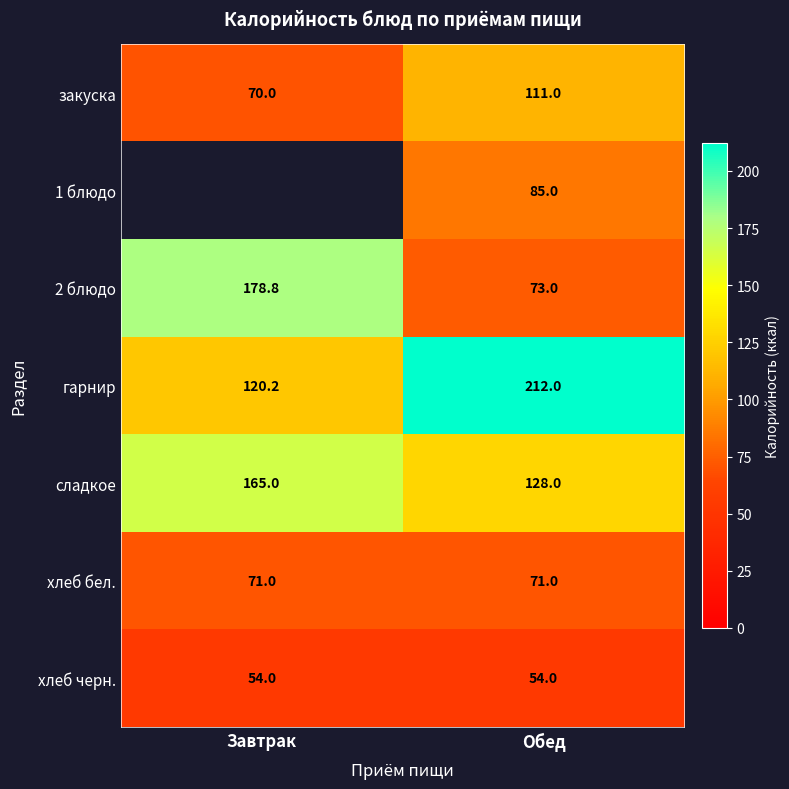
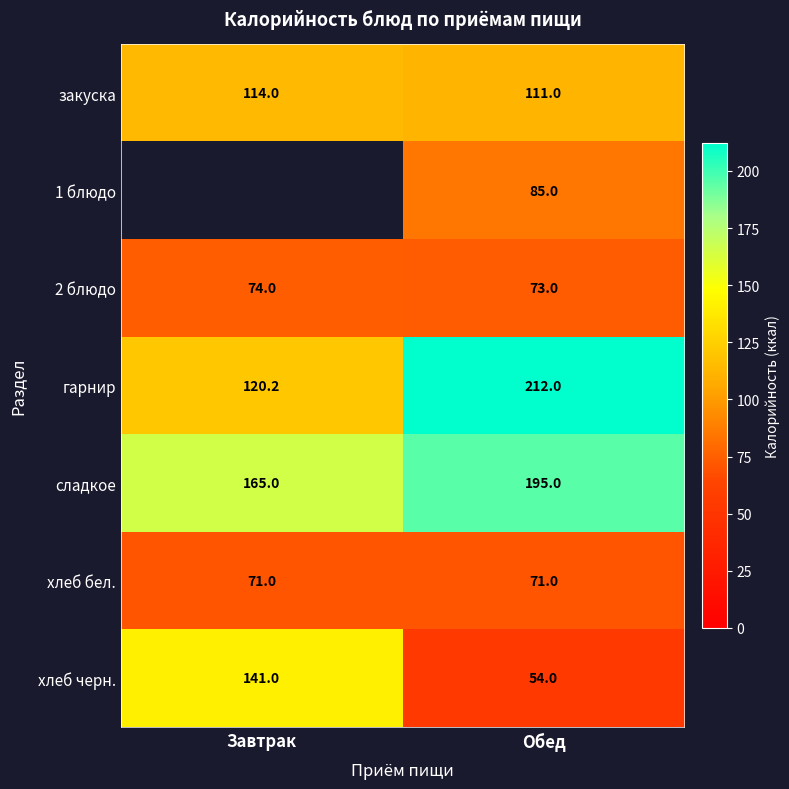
  {
    "закуска": {
-     "Завтрак": 70.0,
+     "Завтрак": 114.0,
      "Обед": 111.0
    },
    "1 блюдо": {
      "Обед": 85.0
    },
    "2 блюдо": {
-     "Завтрак": 178.8,
+     "Завтрак": 74.0,
      "Обед": 73.0
    },
    "гарнир": {
      "Завтрак": 120.2,
      "Обед": 212.0
    },
    "сладкое": {
      "Завтрак": 165.0,
-     "Обед": 128.0
+     "Обед": 195.0
    },
    "хлеб бел.": {
      "Завтрак": 71.0,
      "Обед": 71.0
    },
    "хлеб черн.": {
-     "Завтрак": 54.0,
+     "Завтрак": 141.0,
      "Обед": 54.0
    }
  }
